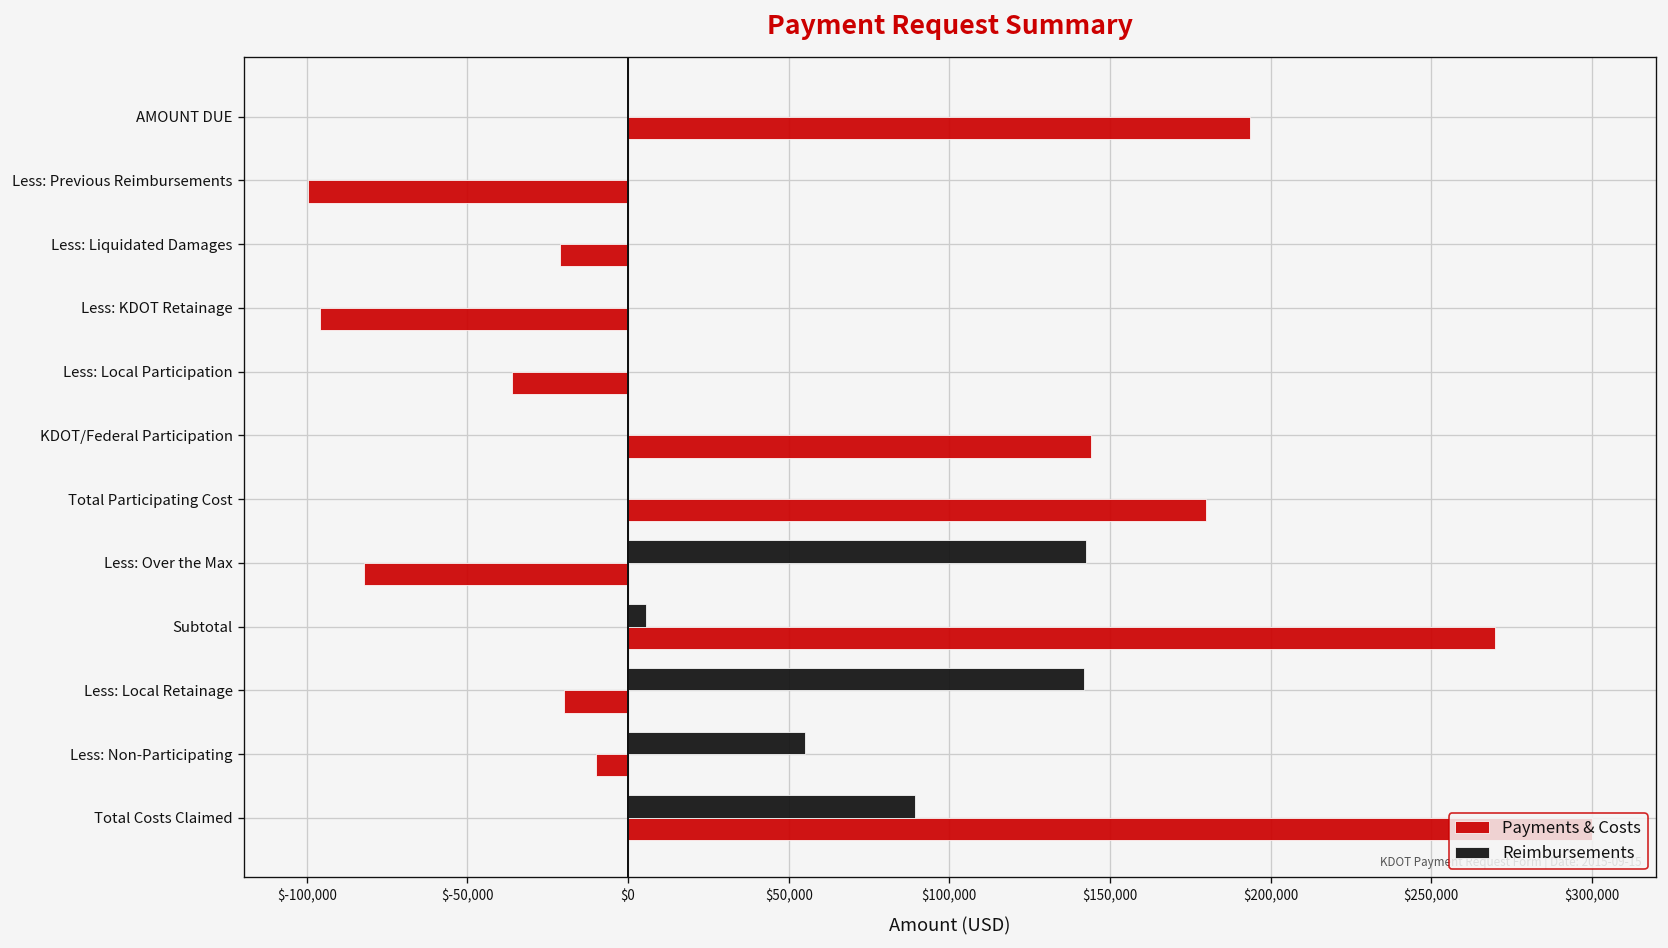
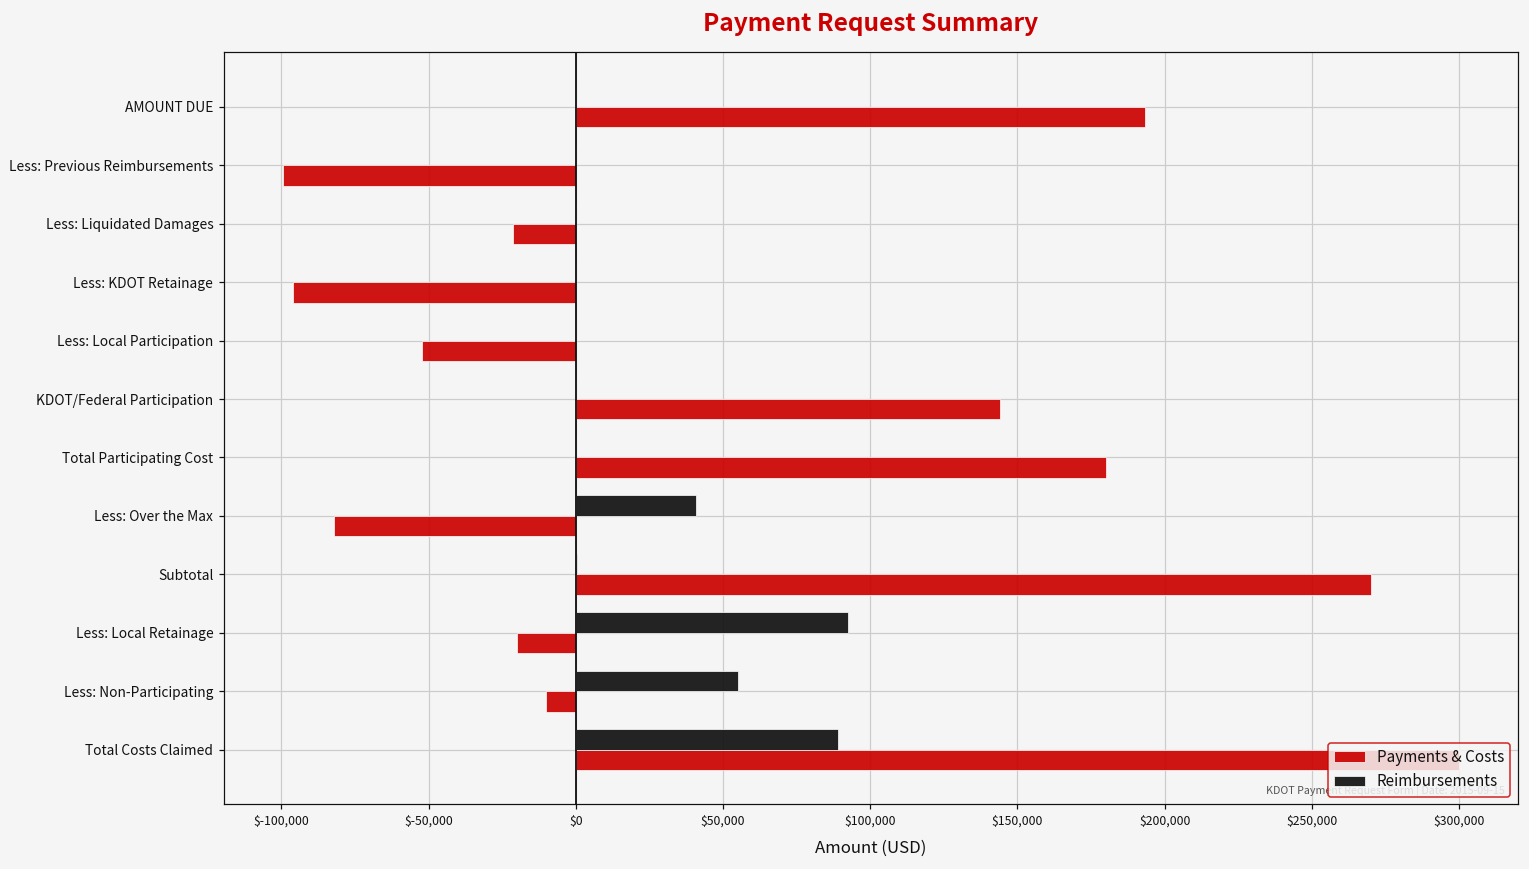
  {
    "Payments & Costs": {
      "AMOUNT DUE": "$193,000",
      "Less: Previous Reimbursements": "$-100,000",
      "Less: Liquidated Damages": "$-21,000",
      "Less: KDOT Retainage": "$-96,000",
-     "Less: Local Participation": "$-36,000",
+     "Less: Local Participation": "$-52,000",
      "KDOT/Federal Participation": "$144,000",
      "Total Participating Cost": "$180,000",
      "Less: Over the Max": "$-82,000",
      "Subtotal": "$270,000",
      "Less: Local Retainage": "$-20,000",
      "Less: Non-Participating": "$-10,000"
    },
    "Reimbursements": {
      "AMOUNT DUE": "$0",
      "Less: Previous Reimbursements": "$0",
      "Less: Liquidated Damages": "$0",
      "Less: KDOT Retainage": "$0",
      "Less: Local Participation": "$0",
      "KDOT/Federal Participation": "$0",
      "Total Participating Cost": "$0",
-     "Less: Over the Max": "$143,000",
-     "Subtotal": "$6,000",
-     "Less: Local Retainage": "$142,000",
+     "Less: Over the Max": "$41,000",
+     "Subtotal": "$1,000",
+     "Less: Local Retainage": "$92,000",
      "Less: Non-Participating": "$55,000",
      "Total Costs Claimed": "$89,000"
    }
  }
